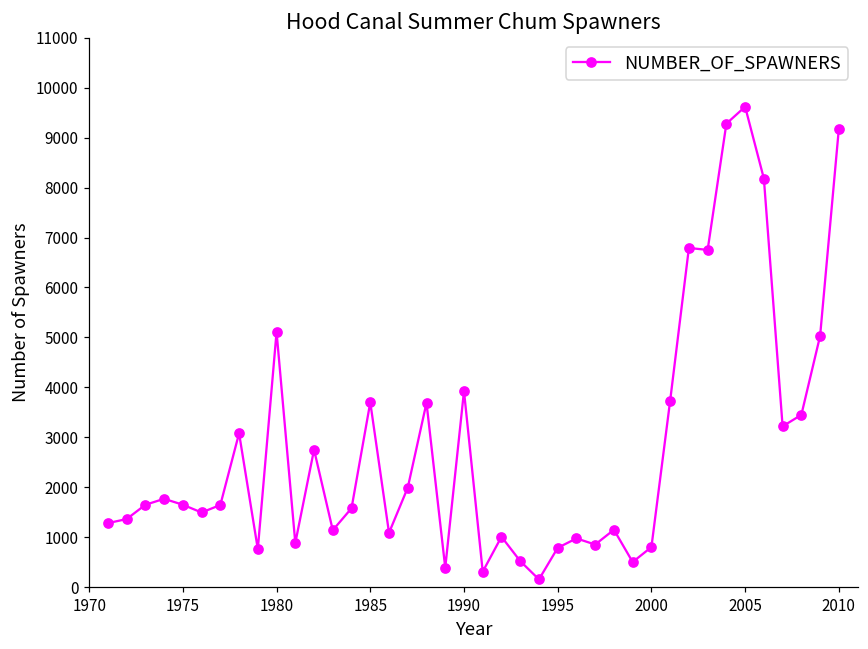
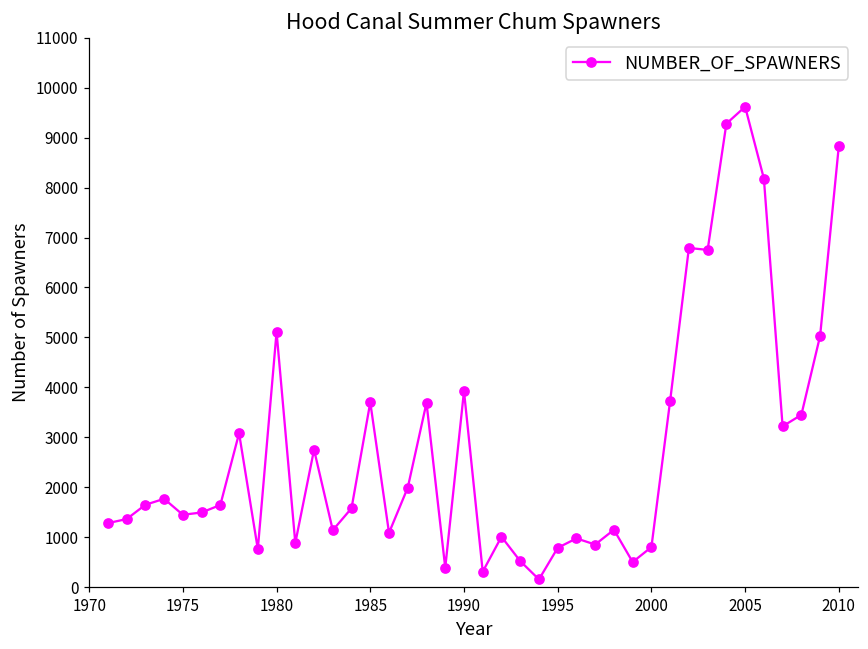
  {
-   "1975": 1600,
+   "1975": 1400,
    "1980": 5100,
    "1985": 3700,
    "1990": 3900,
    "1995": 800,
    "2000": 800,
    "2005": 9600,
-   "2010": 9200
+   "2010": 8800
  }
